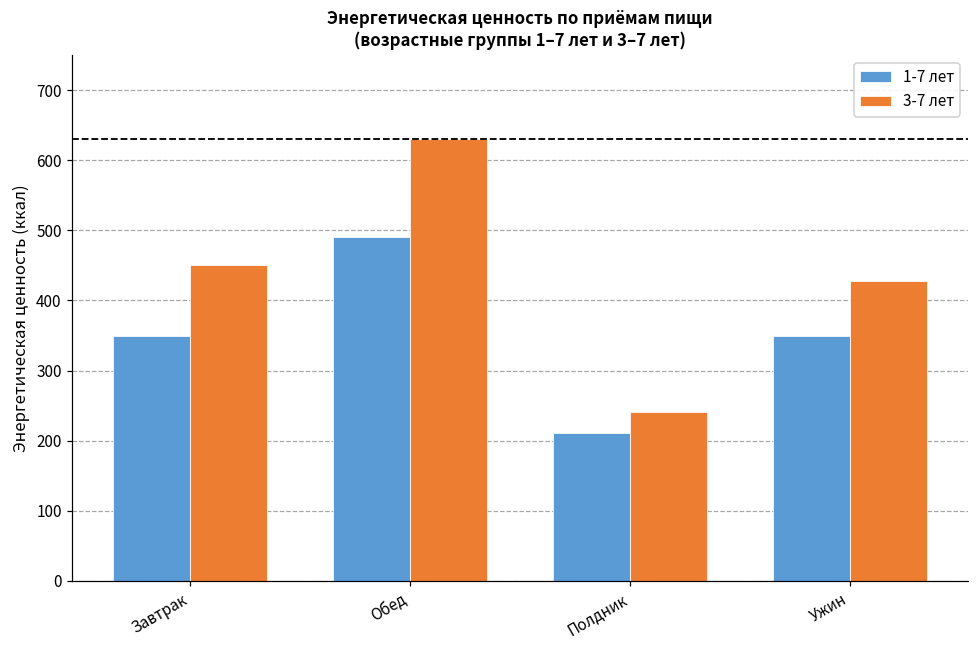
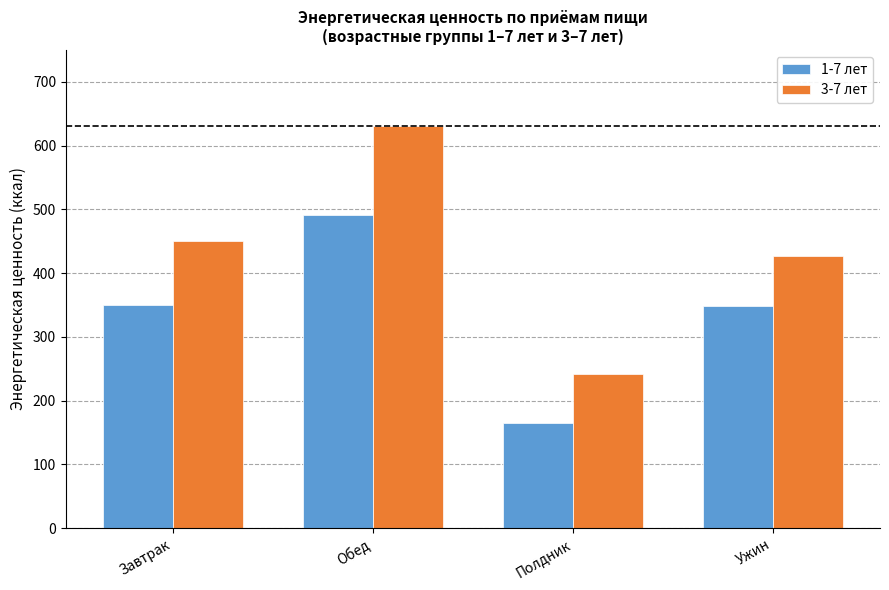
  {
    "1-7 лет": {
      "Завтрак": 350,
      "Обед": 490,
-     "Полдник": 210,
+     "Полдник": 170,
      "Ужин": 350
    },
    "3-7 лет": {
      "Завтрак": 450,
      "Обед": 630,
      "Полдник": 240,
      "Ужин": 430
    }
  }
